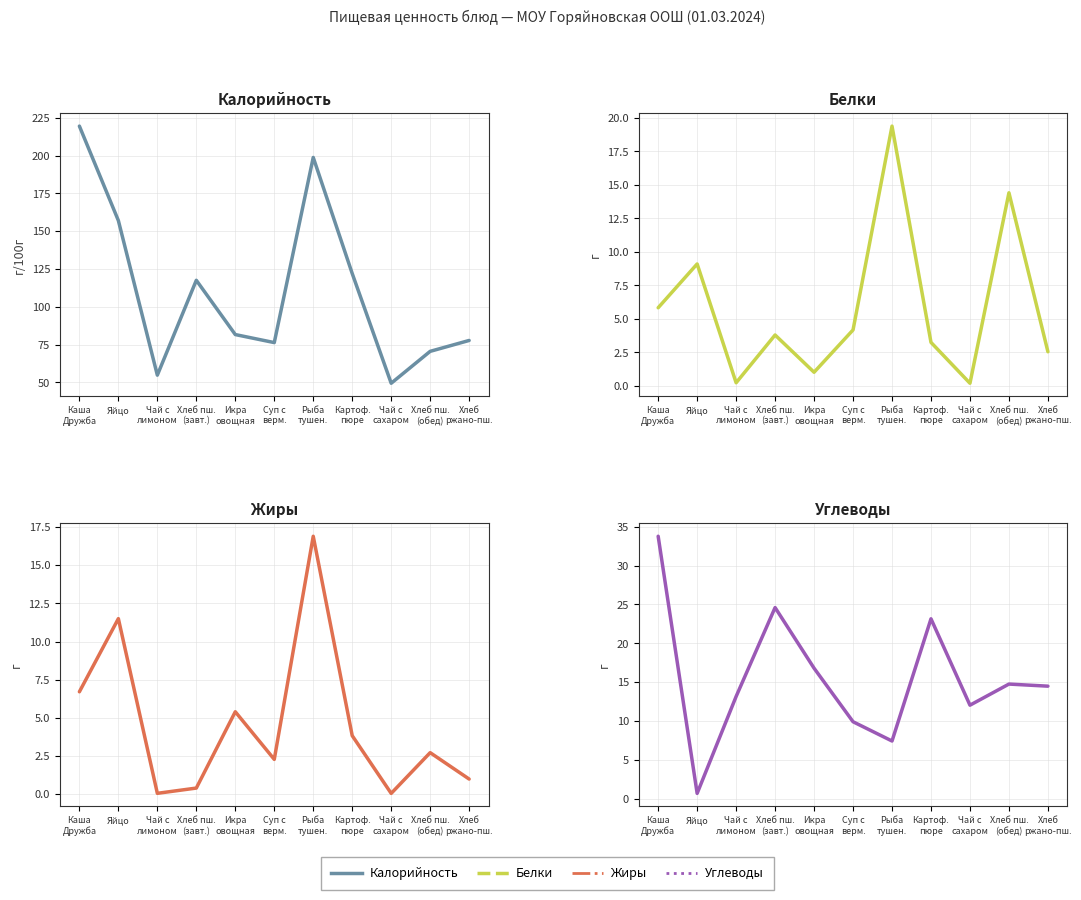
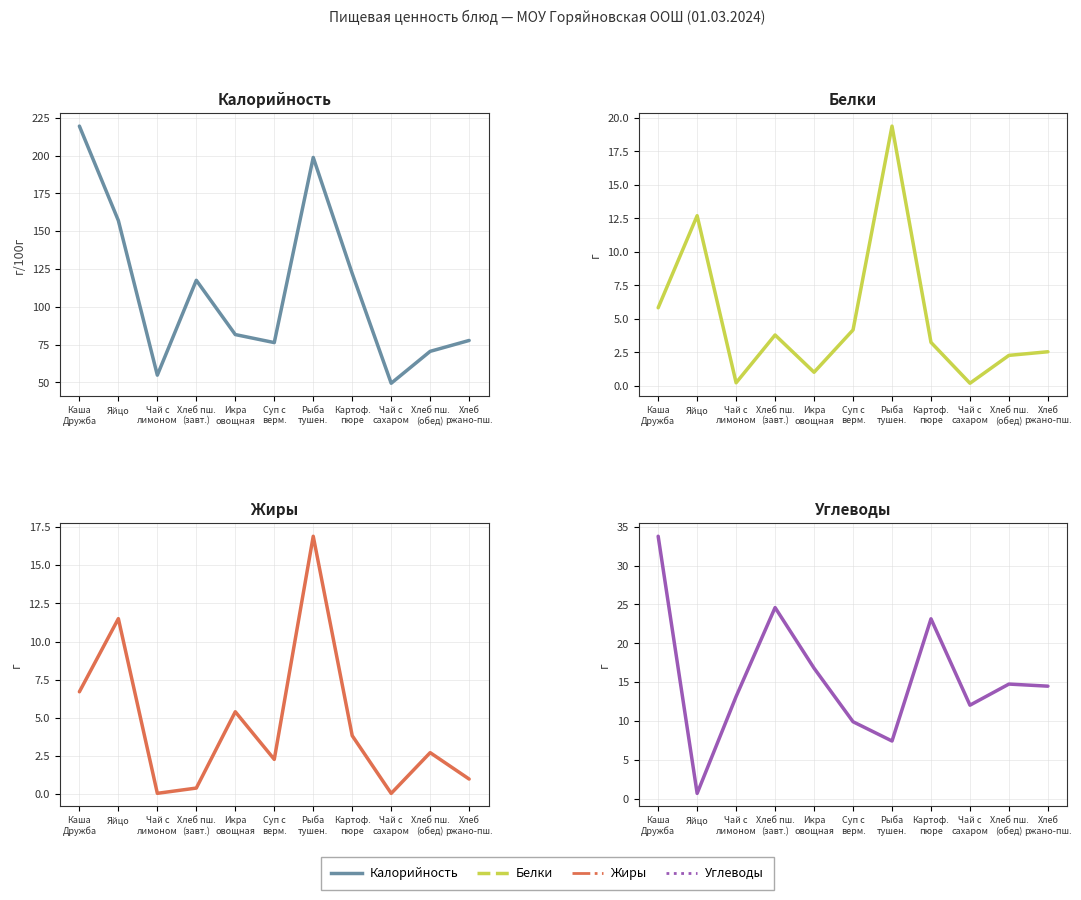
  {
    "Калорийность": {
      "Каша Дружба": 219,
      "Яйцо": 157,
      "Чай с лимоном": 55,
      "Хлеб пш. (завт.)": 118,
      "Икра овощная": 82,
      "Суп с верм.": 76,
      "Рыба тушен.": 199,
      "Картоф. пюре": 122,
      "Чай с сахаром": 49,
      "Хлеб пш. (обед)": 71,
      "Хлеб ржано-пш.": 78
    },
    "Белки": {
      "Каша Дружба": 5.8,
-     "Яйцо": 9.1,
+     "Яйцо": 12.7,
      "Чай с лимоном": 0.2,
      "Хлеб пш. (завт.)": 3.8,
      "Икра овощная": 1.0,
      "Суп с верм.": 4.2,
      "Рыба тушен.": 19.4,
      "Картоф. пюре": 3.2,
      "Чай с сахаром": 0.2,
-     "Хлеб пш. (обед)": 14.4,
+     "Хлеб пш. (обед)": 2.3,
      "Хлеб ржано-пш.": 2.6
    },
    "Жиры": {
      "Каша Дружба": 6.7,
      "Яйцо": 11.5,
      "Чай с лимоном": 0.1,
      "Хлеб пш. (завт.)": 0.4,
      "Икра овощная": 5.4,
      "Суп с верм.": 2.3,
      "Рыба тушен.": 16.9,
      "Картоф. пюре": 3.8,
      "Чай с сахаром": 0.1,
      "Хлеб пш. (обед)": 2.7,
      "Хлеб ржано-пш.": 1.0
    },
    "Углеводы": {
      "Каша Дружба": 34,
      "Яйцо": 1,
      "Чай с лимоном": 13,
      "Хлеб пш. (завт.)": 25,
      "Икра овощная": 17,
      "Суп с верм.": 10,
      "Рыба тушен.": 7,
      "Картоф. пюре": 23,
      "Чай с сахаром": 12,
      "Хлеб пш. (обед)": 15,
      "Хлеб ржано-пш.": 14
    }
  }
